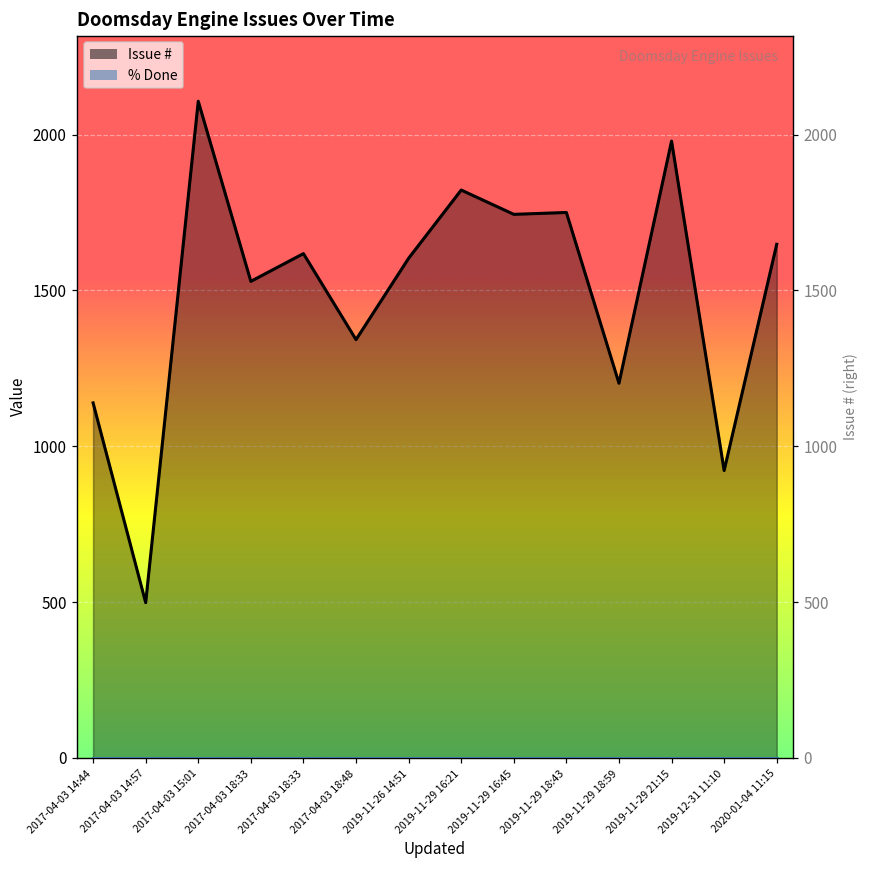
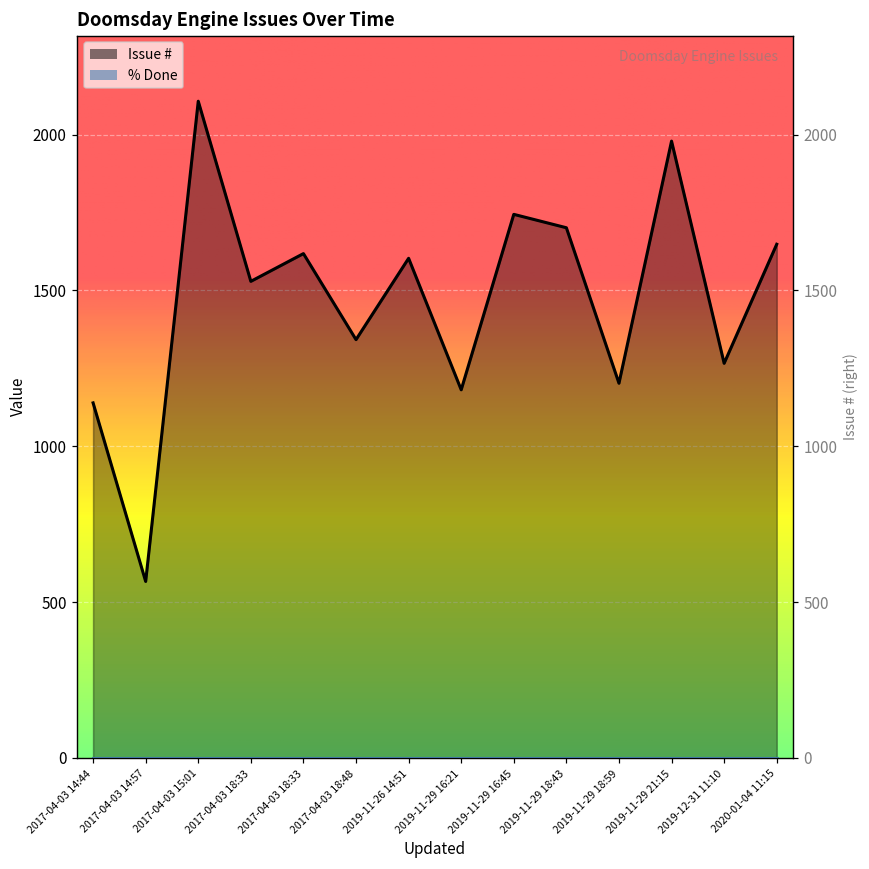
  {
    "Issue #": {
      "2017-04-03 14:44": 1140,
-     "2017-04-03 14:57": 500,
+     "2017-04-03 14:57": 570,
      "2017-04-03 15:01": 2110,
      "2017-04-03 18:48": 1340,
      "2019-11-26 14:51": 1600,
-     "2019-11-29 16:21": 1820,
+     "2019-11-29 16:21": 1180,
      "2019-11-29 16:45": 1740,
-     "2019-11-29 18:43": 1750,
+     "2019-11-29 18:43": 1700,
      "2019-11-29 18:59": 1200,
      "2019-11-29 21:15": 1980,
-     "2019-12-31 11:10": 920,
+     "2019-12-31 11:10": 1270,
      "2020-01-04 11:15": 1650
    },
    "% Done": {
      "2017-04-03 14:44": 0,
      "2017-04-03 14:57": 0,
      "2017-04-03 15:01": 0,
      "2017-04-03 18:48": 0,
      "2019-11-26 14:51": 0,
      "2019-11-29 16:21": 0,
      "2019-11-29 16:45": 0,
      "2019-11-29 18:43": 0,
      "2019-11-29 18:59": 0,
      "2019-11-29 21:15": 0,
      "2019-12-31 11:10": 0,
      "2020-01-04 11:15": 0
    }
  }
